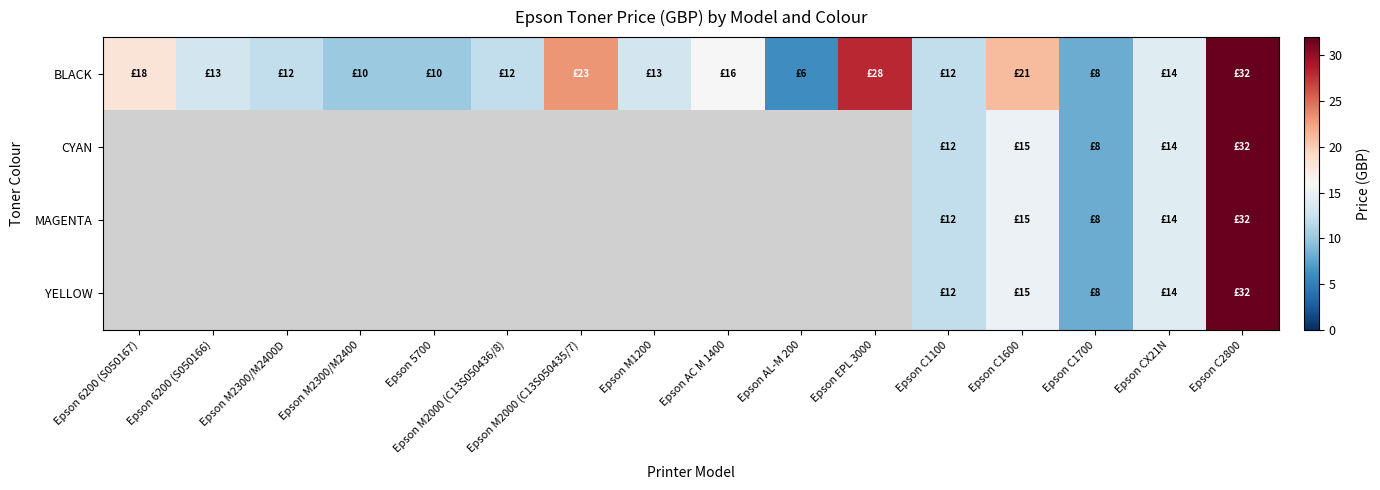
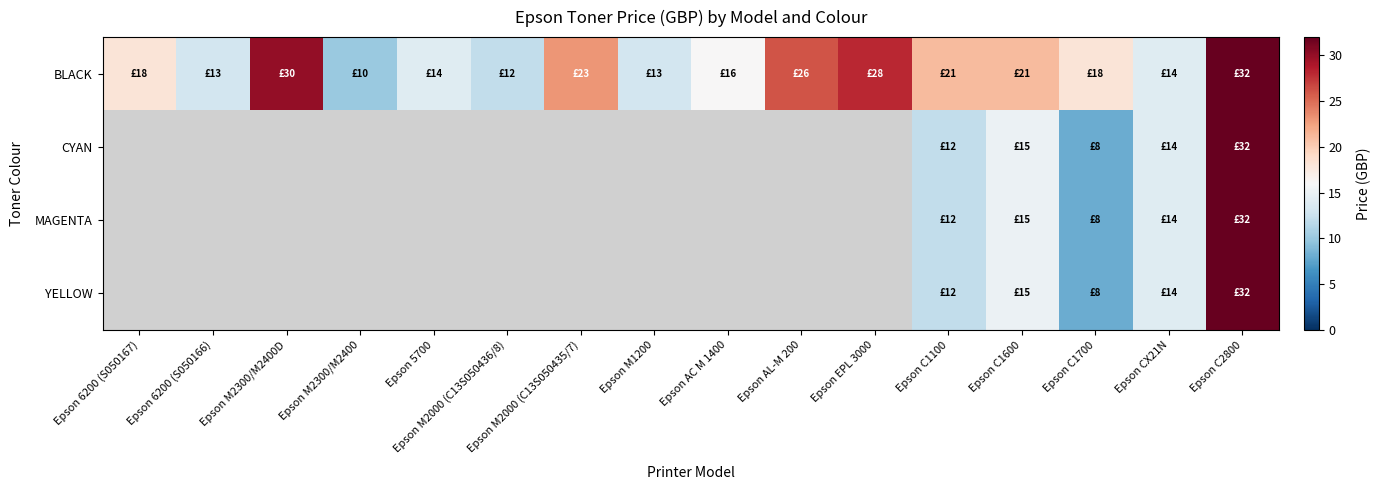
  {
    "BLACK": {
      "Epson 6200 (S050167)": "£18",
      "Epson 6200 (S050166)": "£13",
-     "Epson M2300/M2400D": "£12",
+     "Epson M2300/M2400D": "£30",
      "Epson M2300/M2400": "£10",
-     "Epson 5700": "£10",
+     "Epson 5700": "£14",
      "Epson M2000 (C13S050436/8)": "£12",
      "Epson M2000 (C13S050435/7)": "£23",
      "Epson M1200": "£13",
      "Epson AC M 1400": "£16",
-     "Epson AL-M 200": "£6",
+     "Epson AL-M 200": "£26",
      "Epson EPL 3000": "£28",
-     "Epson C1100": "£12",
+     "Epson C1100": "£21",
      "Epson C1600": "£21",
-     "Epson C1700": "£8",
+     "Epson C1700": "£18",
      "Epson CX21N": "£14",
      "Epson C2800": "£32"
    },
    "CYAN": {
      "Epson C1100": "£12",
      "Epson C1600": "£15",
      "Epson C1700": "£8",
      "Epson CX21N": "£14",
      "Epson C2800": "£32"
    },
    "MAGENTA": {
      "Epson C1100": "£12",
      "Epson C1600": "£15",
      "Epson C1700": "£8",
      "Epson CX21N": "£14",
      "Epson C2800": "£32"
    },
    "YELLOW": {
      "Epson C1100": "£12",
      "Epson C1600": "£15",
      "Epson C1700": "£8",
      "Epson CX21N": "£14",
      "Epson C2800": "£32"
    }
  }
